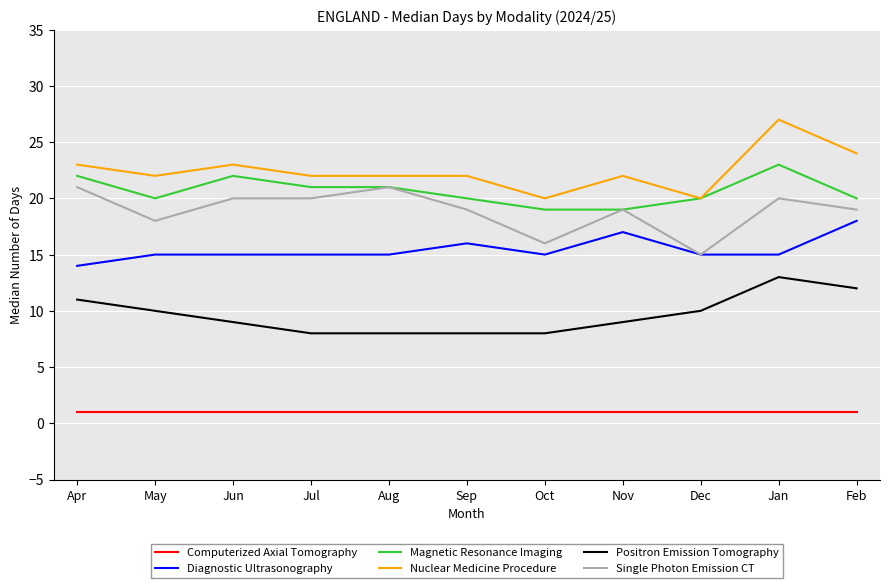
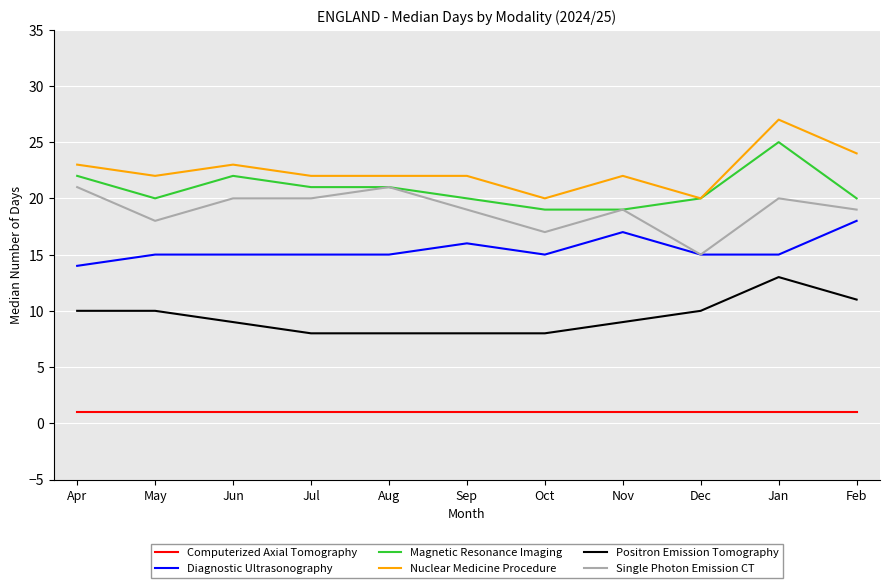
  {
    "Computerized Axial Tomography": {
      "Apr": 1,
      "May": 1,
      "Jun": 1,
      "Jul": 1,
      "Aug": 1,
      "Sep": 1,
      "Oct": 1,
      "Nov": 1,
      "Dec": 1,
      "Jan": 1,
      "Feb": 1
    },
    "Diagnostic Ultrasonography": {
      "Apr": 14,
      "May": 15,
      "Jun": 15,
      "Jul": 15,
      "Aug": 15,
      "Sep": 16,
      "Oct": 15,
      "Nov": 17,
      "Jan": 15,
      "Feb": 18
    },
    "Magnetic Resonance Imaging": {
      "Apr": 22,
      "May": 20,
      "Jun": 22,
      "Jul": 21,
      "Sep": 20,
      "Oct": 19,
-     "Jan": 23,
+     "Jan": 25,
      "Feb": 20
    },
    "Nuclear Medicine Procedure": {
      "Apr": 23,
      "May": 22,
      "Jun": 23,
      "Jul": 22,
      "Aug": 22,
      "Sep": 22,
      "Oct": 20,
      "Nov": 22,
      "Jan": 27,
      "Feb": 24
    },
    "Positron Emission Tomography": {
-     "Apr": 11,
+     "Apr": 10,
      "May": 10,
      "Jun": 9,
      "Jul": 8,
      "Aug": 8,
      "Sep": 8,
      "Oct": 8,
      "Nov": 9,
      "Dec": 10,
      "Jan": 13,
-     "Feb": 12
+     "Feb": 11
    },
    "Single Photon Emission CT": {
      "Apr": 21,
      "May": 18,
      "Jun": 20,
      "Jul": 20,
      "Sep": 19,
-     "Oct": 16,
+     "Oct": 17,
      "Jan": 20,
      "Feb": 19
    }
  }
